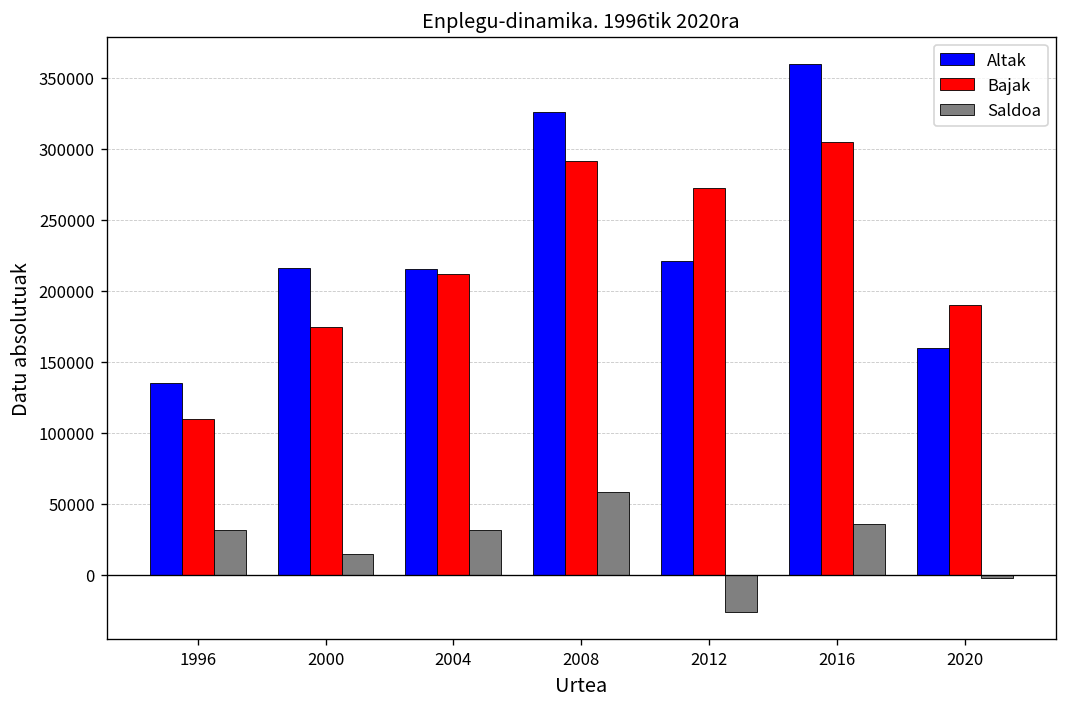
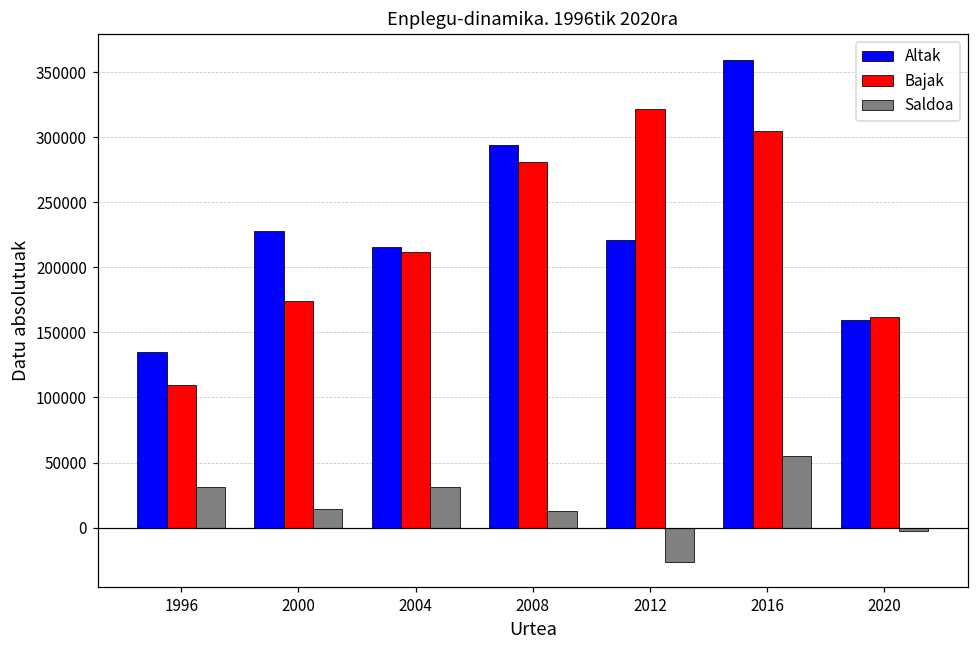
  {
    "Altak": {
      "1996": 135000,
-     "2000": 216000,
+     "2000": 228000,
      "2004": 215000,
-     "2008": 326000,
+     "2008": 294000,
      "2012": 221000,
      "2016": 360000,
      "2020": 159000
    },
    "Bajak": {
      "1996": 110000,
      "2000": 174000,
      "2004": 211000,
-     "2008": 291000,
-     "2012": 272000,
+     "2008": 281000,
+     "2012": 322000,
      "2016": 305000,
-     "2020": 190000
+     "2020": 162000
    },
    "Saldoa": {
      "1996": 31000,
      "2000": 15000,
      "2004": 31000,
-     "2008": 58000,
+     "2008": 13000,
      "2012": -26000,
-     "2016": 36000,
+     "2016": 55000,
      "2020": -3000
    }
  }
